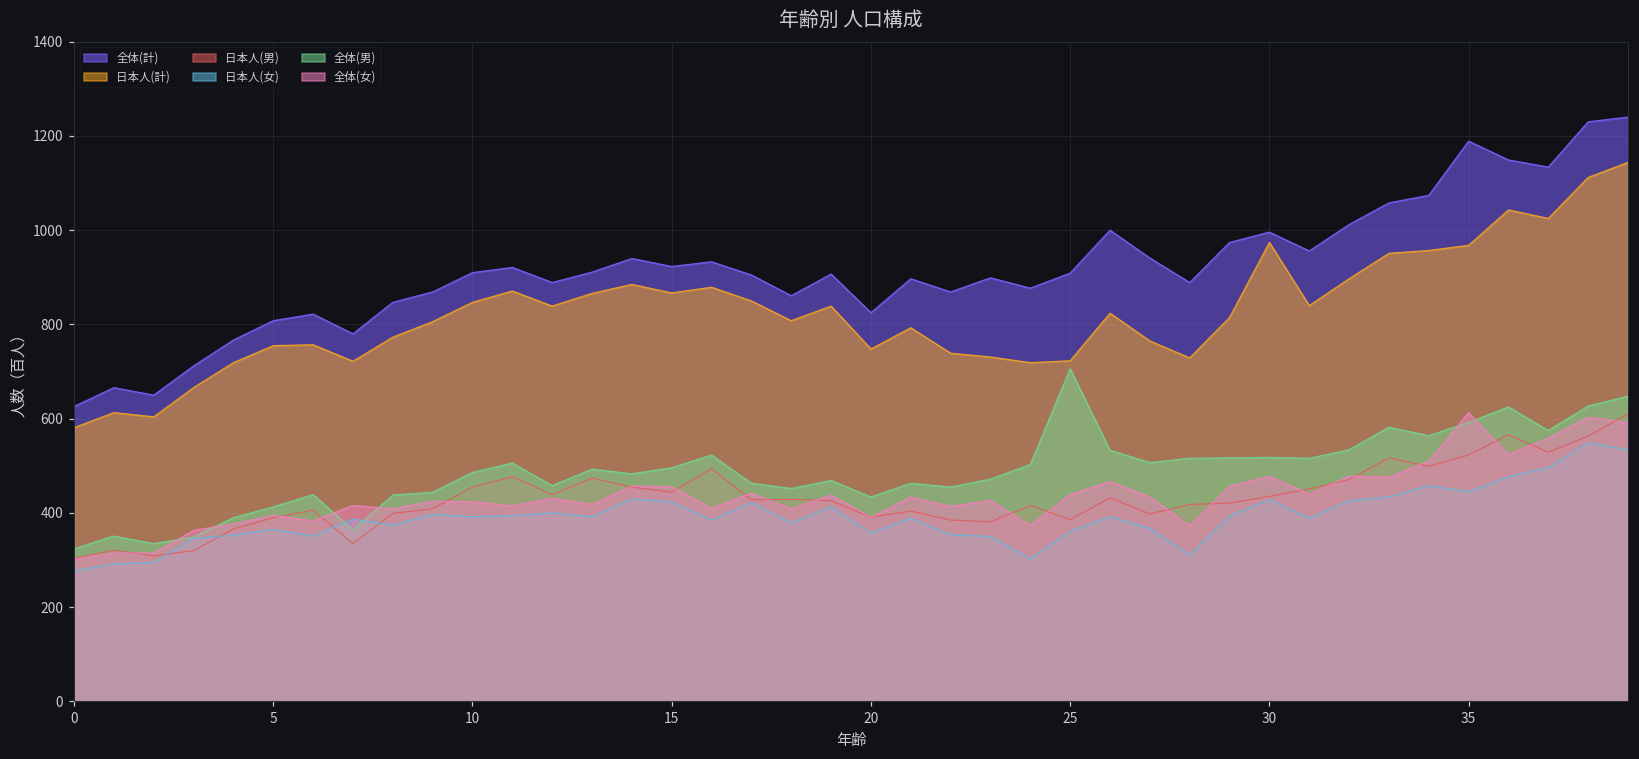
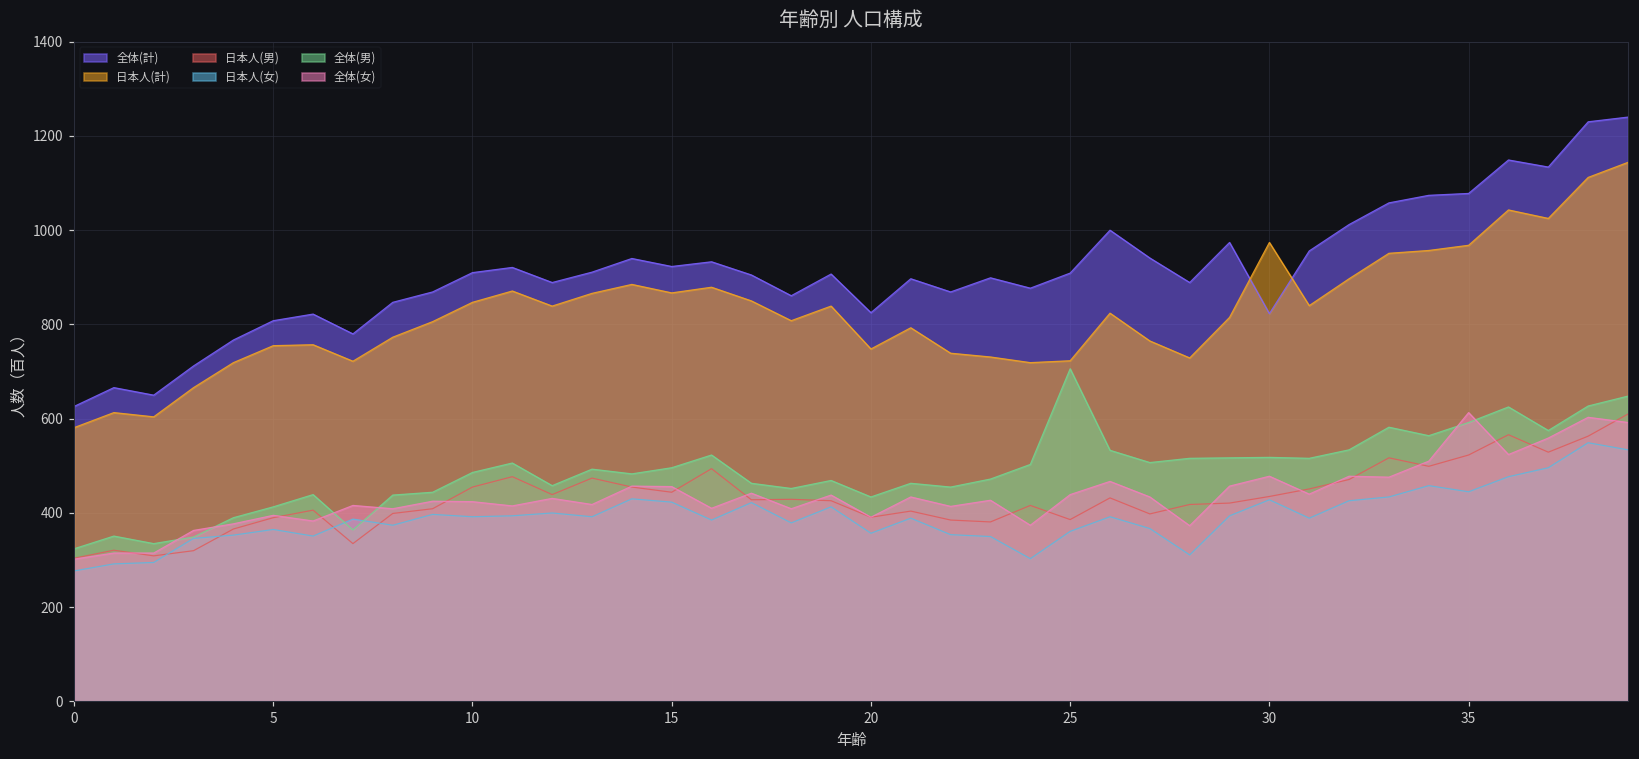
  {
    "全体(計)": {
      "0": 630,
      "5": 810,
      "10": 910,
      "15": 920,
      "20": 830,
      "25": 910,
-     "30": 1000,
-     "35": 1190
+     "30": 820,
+     "35": 1080
    },
    "日本人(計)": {
      "0": 580,
      "5": 760,
      "10": 850,
      "15": 870,
      "20": 750,
      "25": 720,
      "30": 970,
      "35": 970
    },
    "日本人(男)": {
      "10": 460,
      "15": 440,
      "25": 390,
      "30": 440,
      "35": 520
    },
    "日本人(女)": {
      "0": 280,
      "5": 370,
      "10": 390,
      "15": 420,
      "20": 360,
      "25": 360,
      "30": 430,
      "35": 450
    },
    "全体(男)": {
      "0": 320,
      "5": 410,
      "10": 490,
      "15": 500,
      "20": 430,
      "25": 710,
      "30": 520,
      "35": 590
    },
    "全体(女)": {
      "10": 420,
      "15": 460,
      "25": 440,
      "30": 480,
      "35": 610
    }
  }
